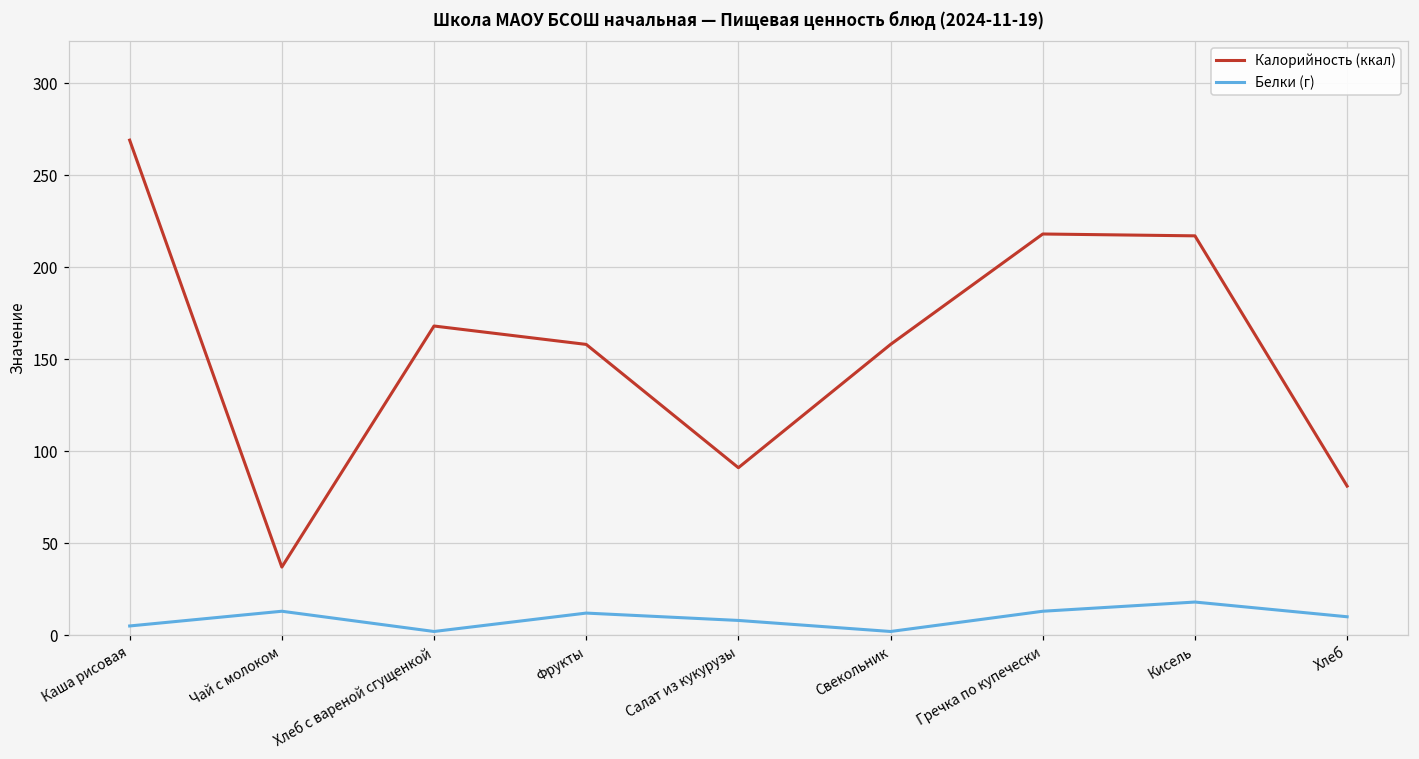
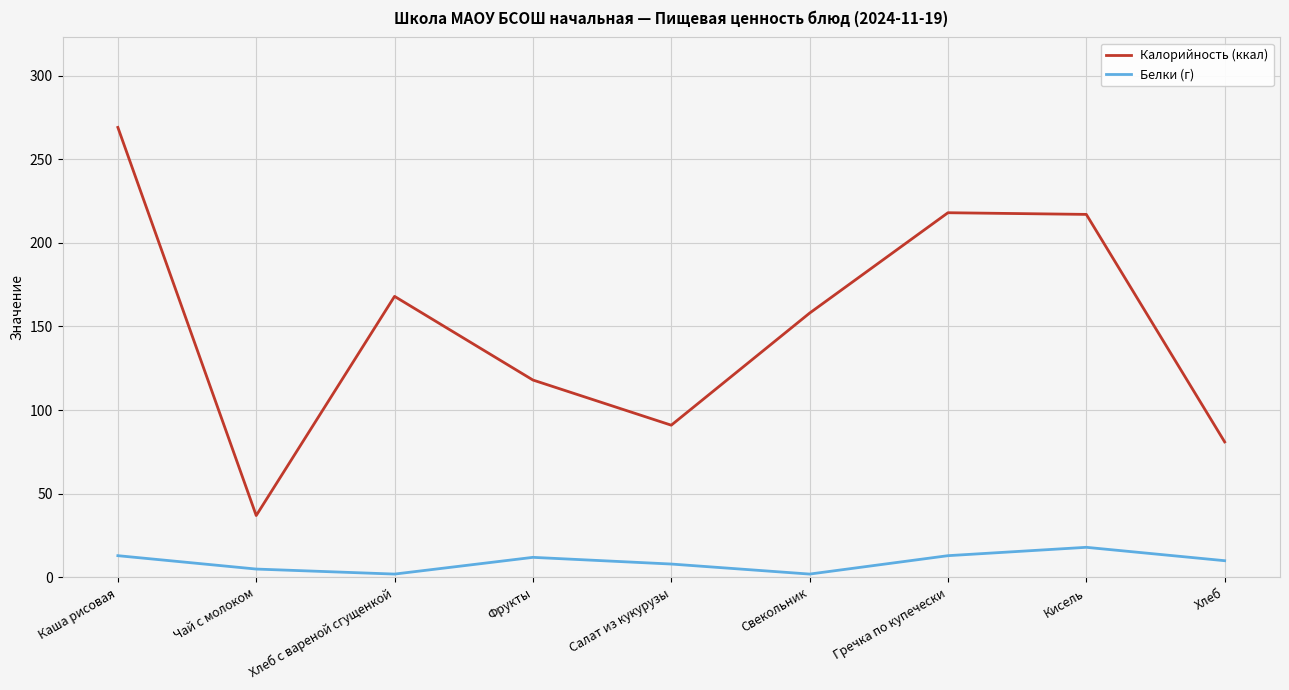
  {
    "Калорийность (ккал)": {
      "Каша рисовая": 269,
      "Чай с молоком": 37,
      "Хлеб с вареной сгущенкой": 168,
-     "Фрукты": 158,
+     "Фрукты": 118,
      "Салат из кукурузы": 91,
      "Свекольник": 158,
      "Гречка по купечески": 218,
      "Кисель": 217,
      "Хлеб": 81
    },
    "Белки (г)": {
-     "Каша рисовая": 5,
-     "Чай с молоком": 13,
+     "Каша рисовая": 13,
+     "Чай с молоком": 5,
      "Хлеб с вареной сгущенкой": 2,
      "Фрукты": 12,
      "Салат из кукурузы": 8,
      "Свекольник": 2,
      "Гречка по купечески": 13,
      "Кисель": 18,
      "Хлеб": 10
    }
  }
